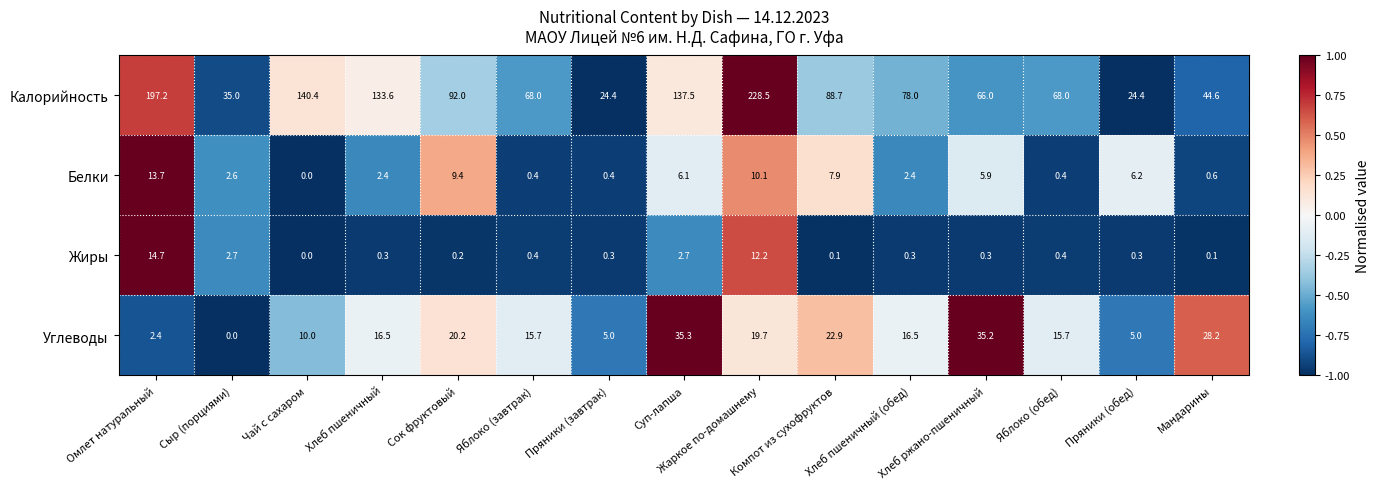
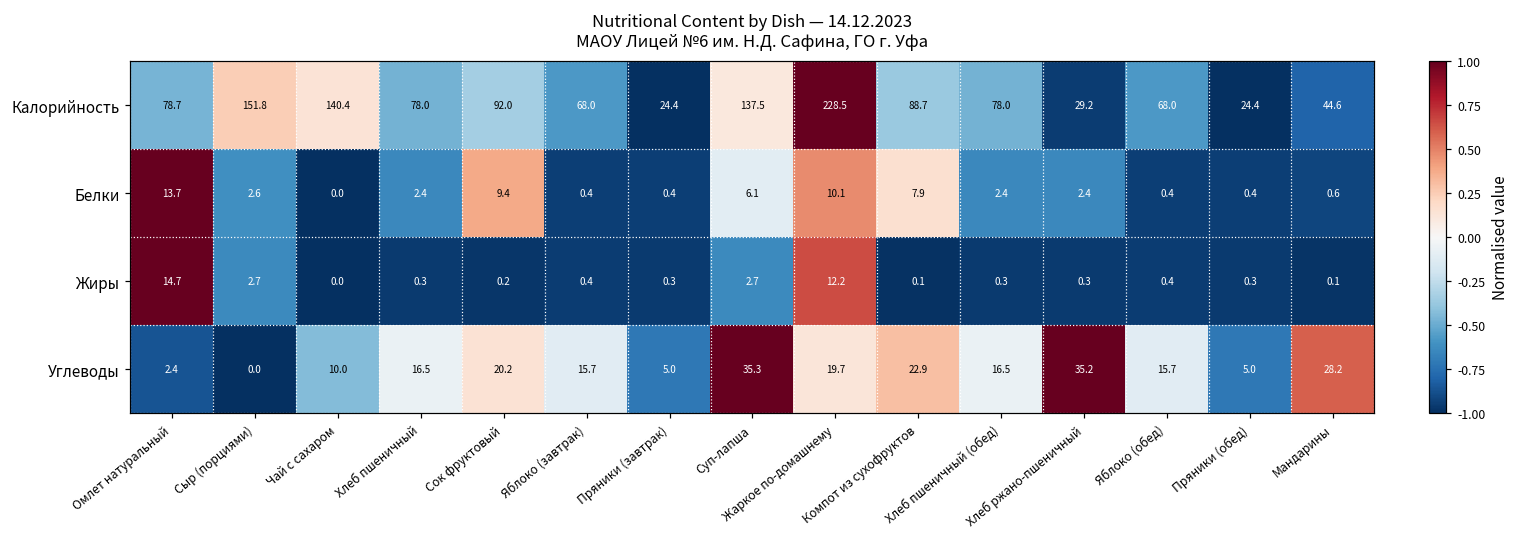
  {
    "Калорийность": {
-     "Омлет натуральный": 197.2,
-     "Сыр (порциями)": 35.0,
+     "Омлет натуральный": 78.7,
+     "Сыр (порциями)": 151.8,
      "Чай с сахаром": 140.4,
-     "Хлеб пшеничный": 133.6,
+     "Хлеб пшеничный": 78.0,
      "Сок фруктовый": 92.0,
      "Яблоко (завтрак)": 68.0,
      "Пряники (завтрак)": 24.4,
      "Суп-лапша": 137.5,
      "Жаркое по-домашнему": 228.5,
      "Компот из сухофруктов": 88.7,
      "Хлеб пшеничный (обед)": 78.0,
-     "Хлеб ржано-пшеничный": 66.0,
+     "Хлеб ржано-пшеничный": 29.2,
      "Яблоко (обед)": 68.0,
      "Пряники (обед)": 24.4,
      "Мандарины": 44.6
    },
    "Белки": {
      "Омлет натуральный": 13.7,
      "Сыр (порциями)": 2.6,
      "Чай с сахаром": 0.0,
      "Хлеб пшеничный": 2.4,
      "Сок фруктовый": 9.4,
      "Яблоко (завтрак)": 0.4,
      "Пряники (завтрак)": 0.4,
      "Суп-лапша": 6.1,
      "Жаркое по-домашнему": 10.1,
      "Компот из сухофруктов": 7.9,
      "Хлеб пшеничный (обед)": 2.4,
-     "Хлеб ржано-пшеничный": 5.9,
+     "Хлеб ржано-пшеничный": 2.4,
      "Яблоко (обед)": 0.4,
-     "Пряники (обед)": 6.2,
+     "Пряники (обед)": 0.4,
      "Мандарины": 0.6
    },
    "Жиры": {
      "Омлет натуральный": 14.7,
      "Сыр (порциями)": 2.7,
      "Чай с сахаром": 0.0,
      "Хлеб пшеничный": 0.3,
      "Сок фруктовый": 0.2,
      "Яблоко (завтрак)": 0.4,
      "Пряники (завтрак)": 0.3,
      "Суп-лапша": 2.7,
      "Жаркое по-домашнему": 12.2,
      "Компот из сухофруктов": 0.1,
      "Хлеб пшеничный (обед)": 0.3,
      "Хлеб ржано-пшеничный": 0.3,
      "Яблоко (обед)": 0.4,
      "Пряники (обед)": 0.3,
      "Мандарины": 0.1
    },
    "Углеводы": {
      "Омлет натуральный": 2.4,
      "Сыр (порциями)": 0.0,
      "Чай с сахаром": 10.0,
      "Хлеб пшеничный": 16.5,
      "Сок фруктовый": 20.2,
      "Яблоко (завтрак)": 15.7,
      "Пряники (завтрак)": 5.0,
      "Суп-лапша": 35.3,
      "Жаркое по-домашнему": 19.7,
      "Компот из сухофруктов": 22.9,
      "Хлеб пшеничный (обед)": 16.5,
      "Хлеб ржано-пшеничный": 35.2,
      "Яблоко (обед)": 15.7,
      "Пряники (обед)": 5.0,
      "Мандарины": 28.2
    }
  }
